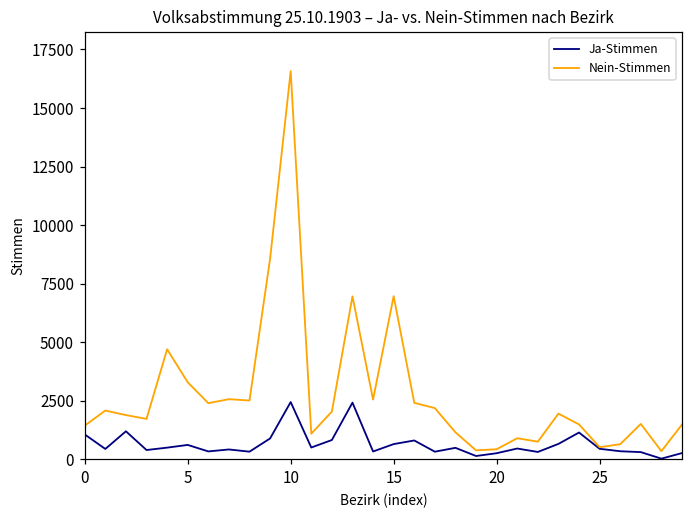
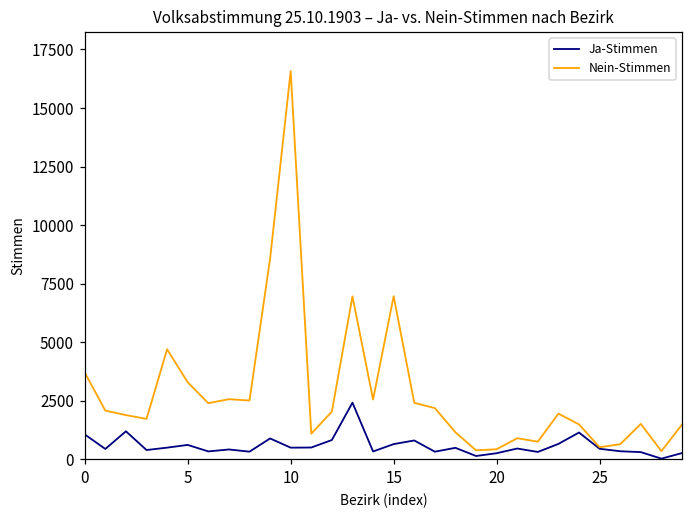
  {
    "Ja-Stimmen": {
      "0": 1100,
      "5": 600,
-     "10": 2500,
+     "10": 500,
      "15": 700,
      "20": 300
    },
    "Nein-Stimmen": {
-     "0": 1400,
+     "0": 3700,
      "5": 3300,
      "10": 16600,
      "15": 7000,
      "20": 400
    }
  }
